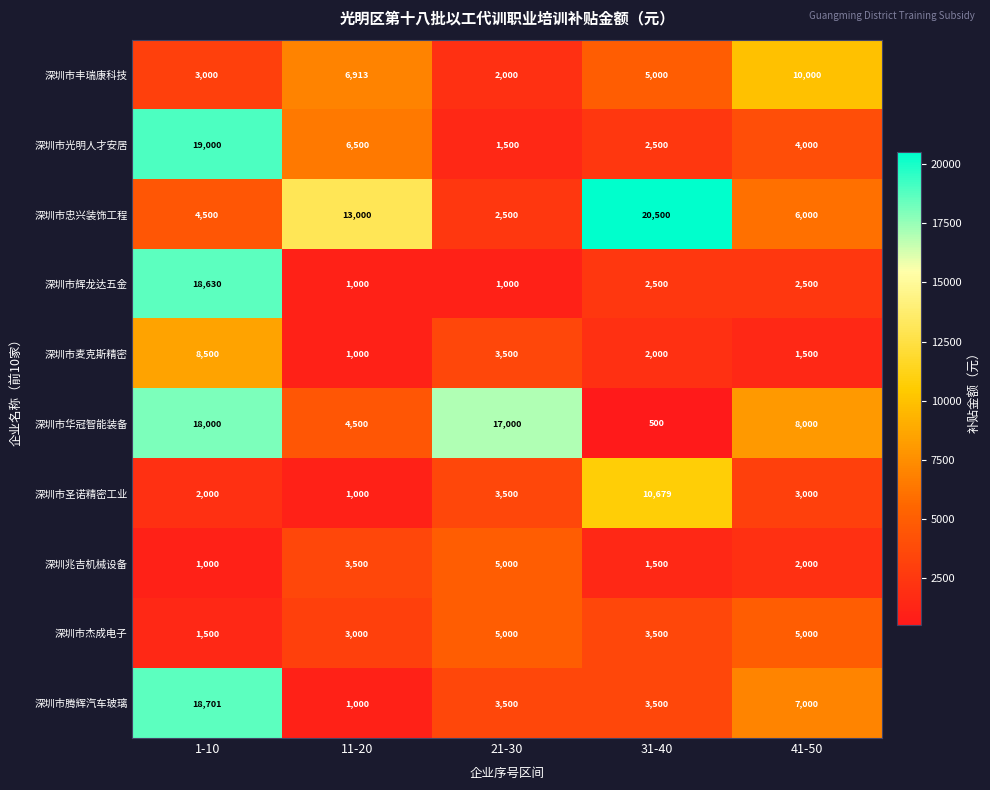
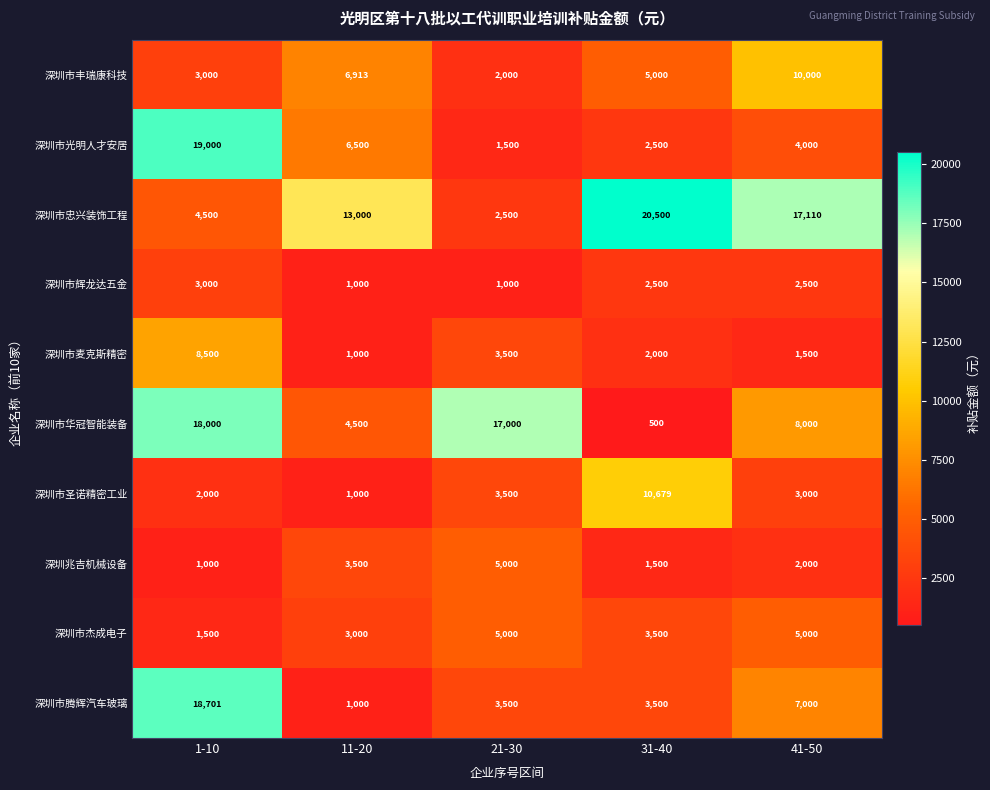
  {
    "深圳市丰瑞康科技": {
      "1-10": "3,000",
      "11-20": "6,913",
      "21-30": "2,000",
      "31-40": "5,000",
      "41-50": "10,000"
    },
    "深圳市光明人才安居": {
      "1-10": "19,000",
      "11-20": "6,500",
      "21-30": "1,500",
      "31-40": "2,500",
      "41-50": "4,000"
    },
    "深圳市忠兴装饰工程": {
      "1-10": "4,500",
      "11-20": "13,000",
      "21-30": "2,500",
      "31-40": "20,500",
-     "41-50": "6,000"
+     "41-50": "17,110"
    },
    "深圳市辉龙达五金": {
-     "1-10": "18,630",
+     "1-10": "3,000",
      "11-20": "1,000",
      "21-30": "1,000",
      "31-40": "2,500",
      "41-50": "2,500"
    },
    "深圳市麦克斯精密": {
      "1-10": "8,500",
      "11-20": "1,000",
      "21-30": "3,500",
      "31-40": "2,000",
      "41-50": "1,500"
    },
    "深圳市华冠智能装备": {
      "1-10": "18,000",
      "11-20": "4,500",
      "21-30": "17,000",
      "31-40": "500",
      "41-50": "8,000"
    },
    "深圳市圣诺精密工业": {
      "1-10": "2,000",
      "11-20": "1,000",
      "21-30": "3,500",
      "31-40": "10,679",
      "41-50": "3,000"
    },
    "深圳兆吉机械设备": {
      "1-10": "1,000",
      "11-20": "3,500",
      "21-30": "5,000",
      "31-40": "1,500",
      "41-50": "2,000"
    },
    "深圳市杰成电子": {
      "1-10": "1,500",
      "11-20": "3,000",
      "21-30": "5,000",
      "31-40": "3,500",
      "41-50": "5,000"
    },
    "深圳市腾辉汽车玻璃": {
      "1-10": "18,701",
      "11-20": "1,000",
      "21-30": "3,500",
      "31-40": "3,500",
      "41-50": "7,000"
    }
  }
